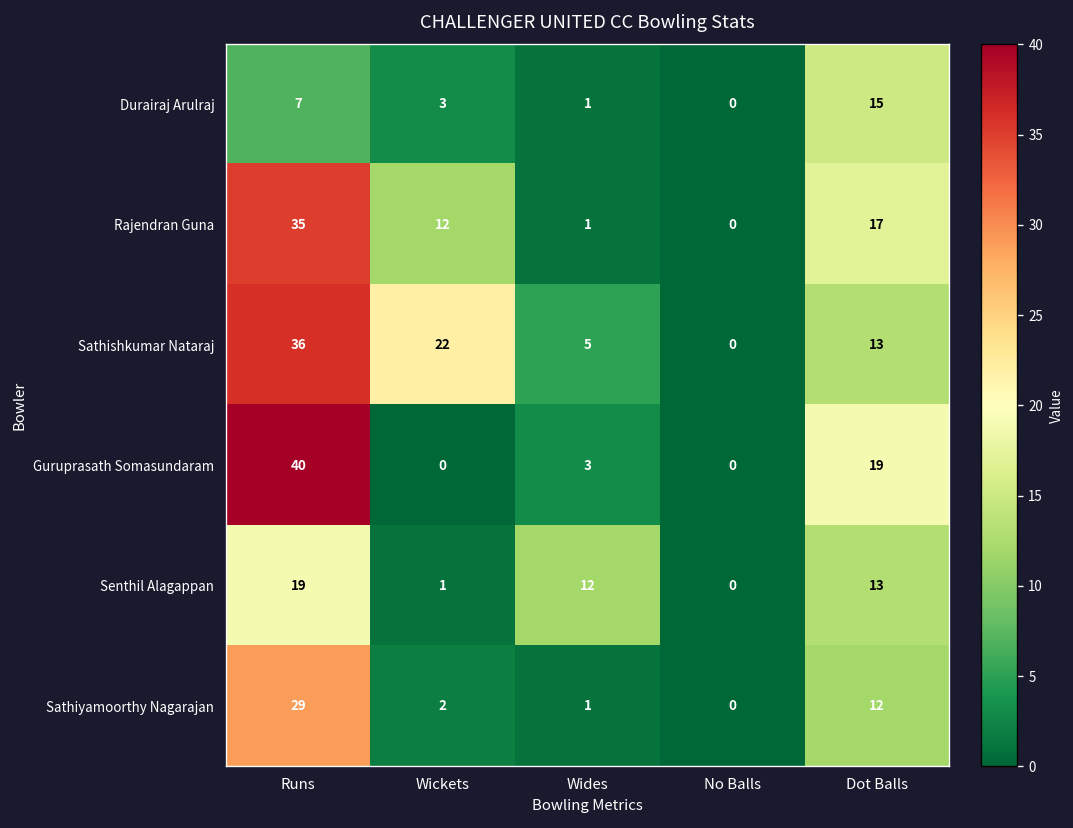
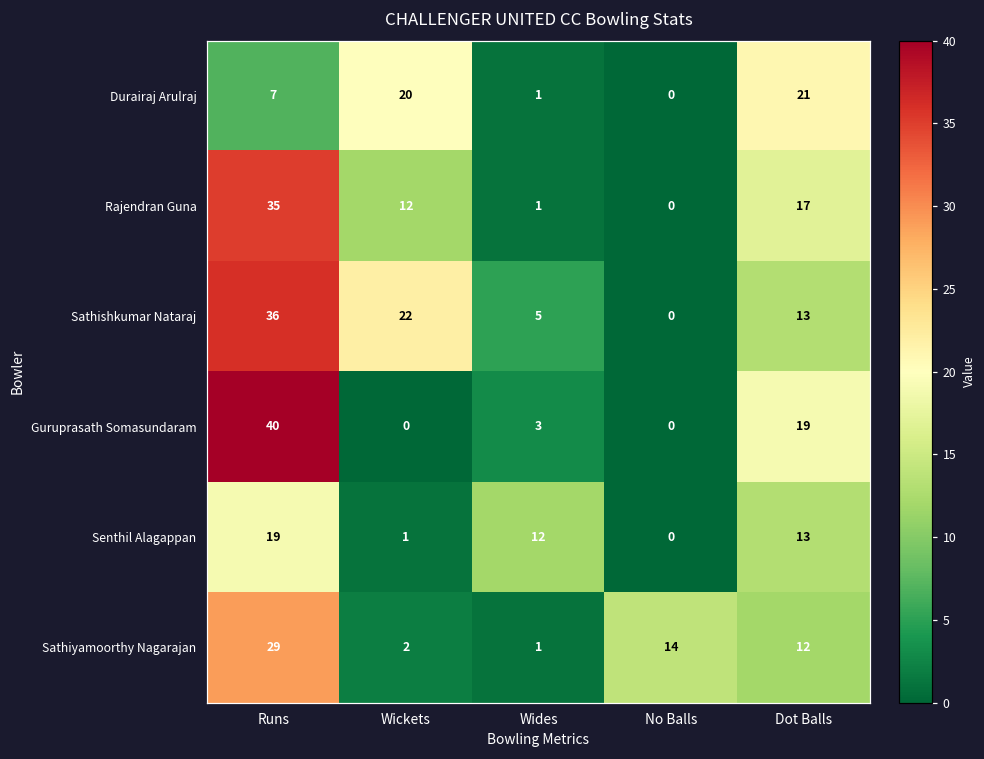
  {
    "Durairaj Arulraj": {
      "Runs": 7,
-     "Wickets": 3,
+     "Wickets": 20,
      "Wides": 1,
      "No Balls": 0,
-     "Dot Balls": 15
+     "Dot Balls": 21
    },
    "Rajendran Guna": {
      "Runs": 35,
      "Wickets": 12,
      "Wides": 1,
      "No Balls": 0,
      "Dot Balls": 17
    },
    "Sathishkumar Nataraj": {
      "Runs": 36,
      "Wickets": 22,
      "Wides": 5,
      "No Balls": 0,
      "Dot Balls": 13
    },
    "Guruprasath Somasundaram": {
      "Runs": 40,
      "Wickets": 0,
      "Wides": 3,
      "No Balls": 0,
      "Dot Balls": 19
    },
    "Senthil Alagappan": {
      "Runs": 19,
      "Wickets": 1,
      "Wides": 12,
      "No Balls": 0,
      "Dot Balls": 13
    },
    "Sathiyamoorthy Nagarajan": {
      "Runs": 29,
      "Wickets": 2,
      "Wides": 1,
-     "No Balls": 0,
+     "No Balls": 14,
      "Dot Balls": 12
    }
  }
